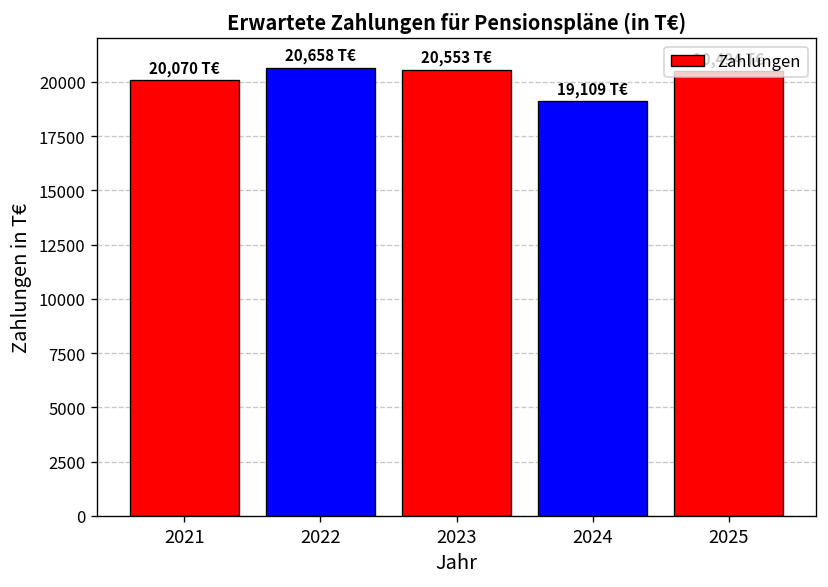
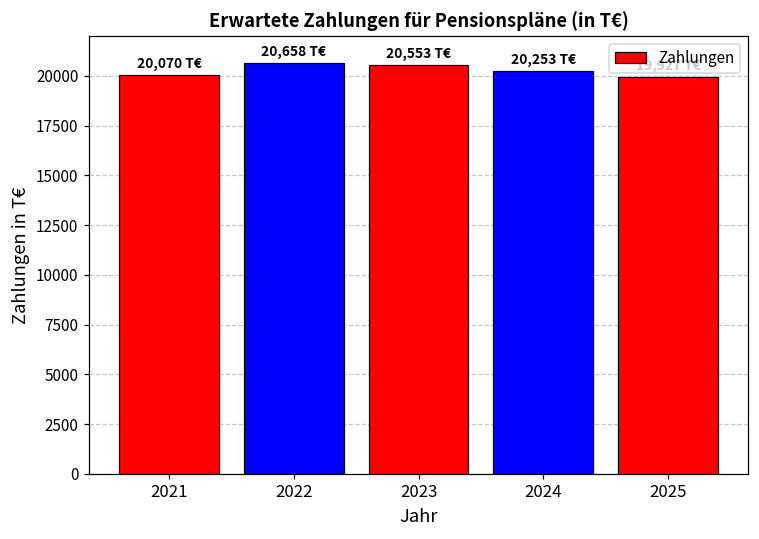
  {
    "2021": "20,070",
    "2022": "20,658",
    "2023": "20,553",
-   "2024": "19,109",
-   "2025": "20,494"
+   "2024": "20,253",
+   "2025": "19,927"
  }
